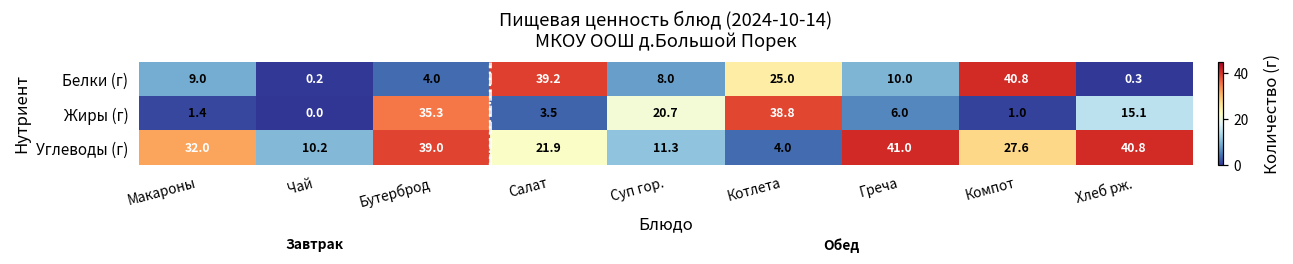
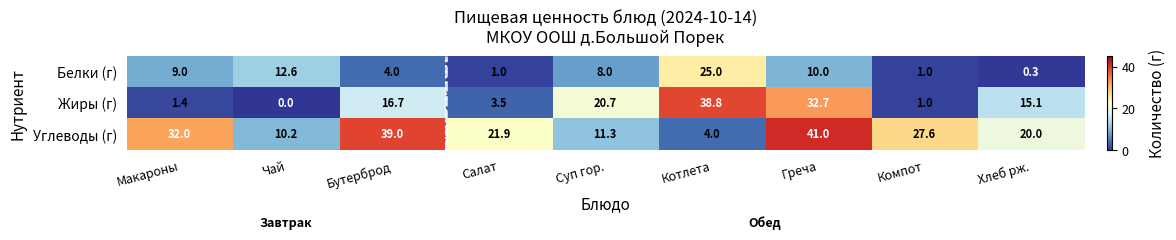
  {
    "Белки (г)": {
      "Макароны": 9.0,
-     "Чай": 0.2,
+     "Чай": 12.6,
      "Бутерброд": 4.0,
-     "Салат": 39.2,
+     "Салат": 1.0,
      "Суп гор.": 8.0,
      "Котлета": 25.0,
      "Греча": 10.0,
-     "Компот": 40.8,
+     "Компот": 1.0,
      "Хлеб рж.": 0.3
    },
    "Жиры (г)": {
      "Макароны": 1.4,
      "Чай": 0.0,
-     "Бутерброд": 35.3,
+     "Бутерброд": 16.7,
      "Салат": 3.5,
      "Суп гор.": 20.7,
      "Котлета": 38.8,
-     "Греча": 6.0,
+     "Греча": 32.7,
      "Компот": 1.0,
      "Хлеб рж.": 15.1
    },
    "Углеводы (г)": {
      "Макароны": 32.0,
      "Чай": 10.2,
      "Бутерброд": 39.0,
      "Салат": 21.9,
      "Суп гор.": 11.3,
      "Котлета": 4.0,
      "Греча": 41.0,
      "Компот": 27.6,
-     "Хлеб рж.": 40.8
+     "Хлеб рж.": 20.0
    }
  }
